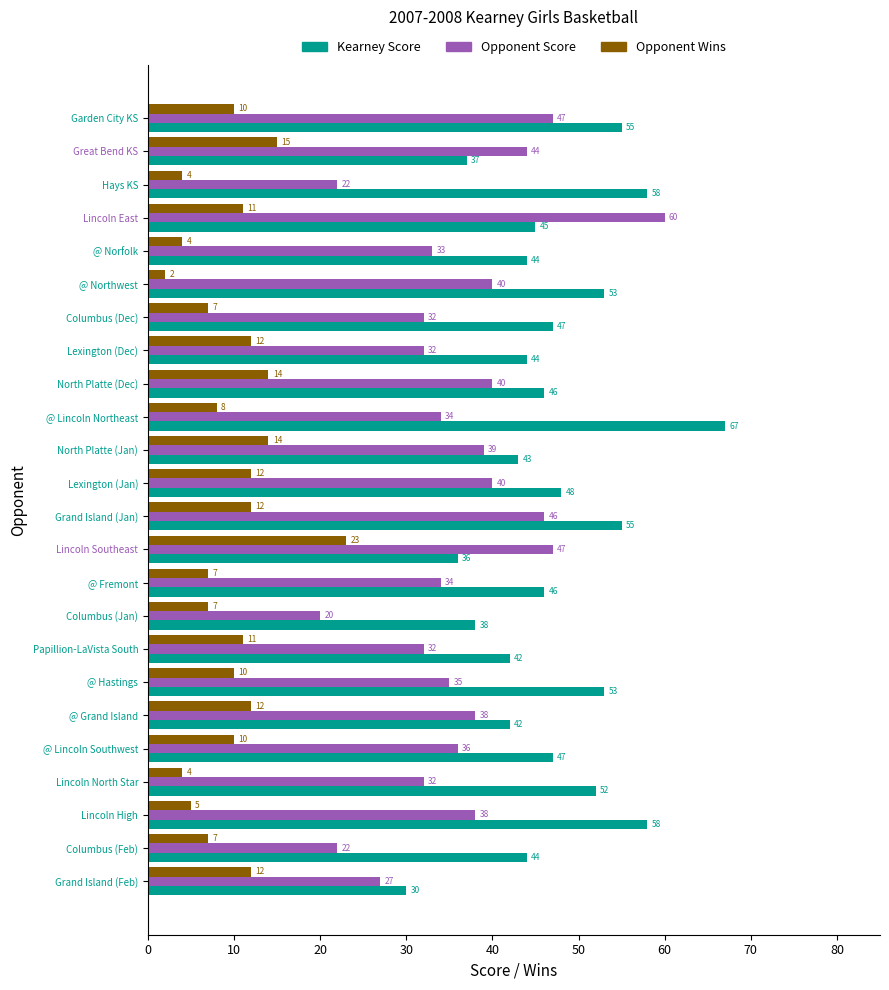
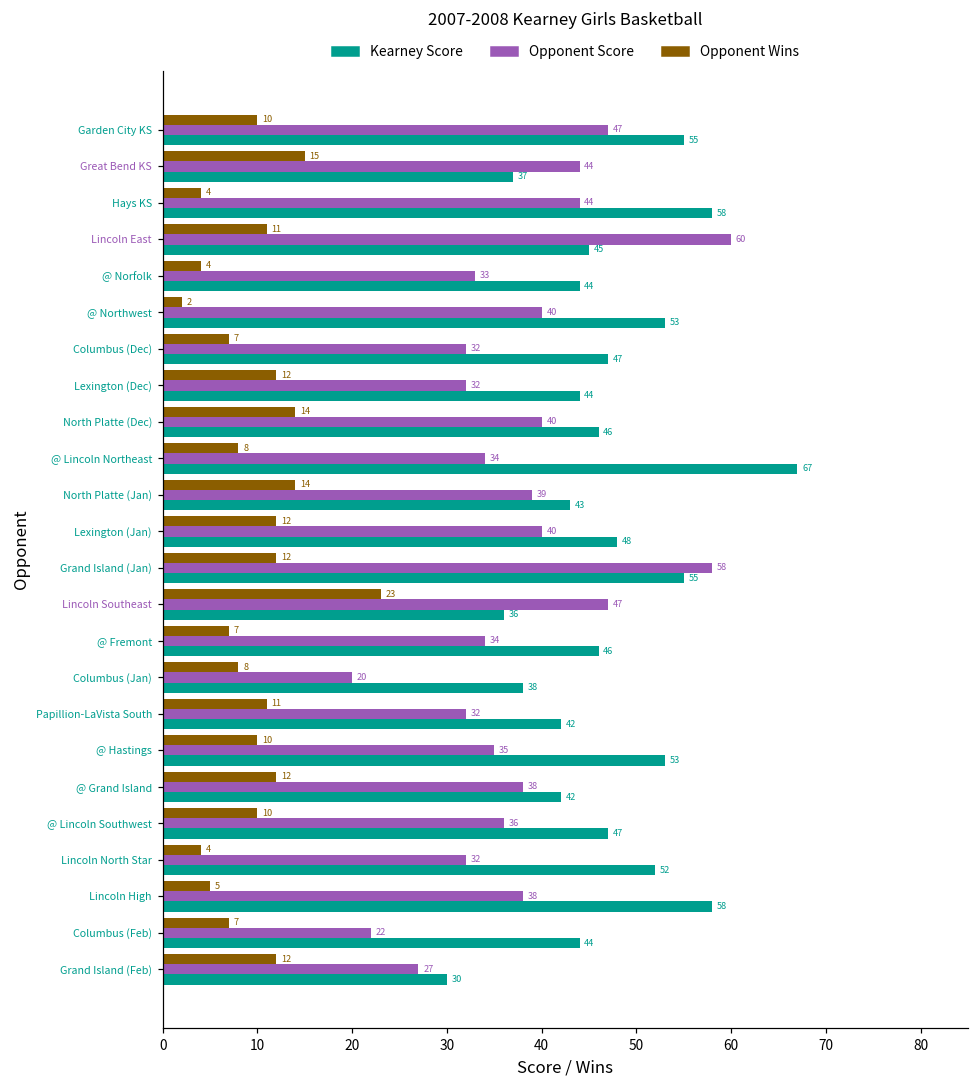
  {
    "Kearney Score": {
      "Garden City KS": 55,
      "Great Bend KS": 37,
      "Hays KS": 58,
      "Lincoln East": 45,
      "@ Norfolk": 44,
      "@ Northwest": 53,
      "Columbus (Dec)": 47,
      "Lexington (Dec)": 44,
      "North Platte (Dec)": 46,
      "@ Lincoln Northeast": 67,
      "North Platte (Jan)": 43,
      "Lexington (Jan)": 48,
      "Grand Island (Jan)": 55,
      "Lincoln Southeast": 36,
      "@ Fremont": 46,
      "Columbus (Jan)": 38,
      "Papillion-LaVista South": 42,
      "@ Hastings": 53,
      "@ Grand Island": 42,
      "@ Lincoln Southwest": 47,
      "Lincoln North Star": 52,
      "Lincoln High": 58,
      "Columbus (Feb)": 44,
      "Grand Island (Feb)": 30
    },
    "Opponent Score": {
      "Garden City KS": 47,
      "Great Bend KS": 44,
-     "Hays KS": 22,
+     "Hays KS": 44,
      "Lincoln East": 60,
      "@ Norfolk": 33,
      "@ Northwest": 40,
      "Columbus (Dec)": 32,
      "Lexington (Dec)": 32,
      "North Platte (Dec)": 40,
      "@ Lincoln Northeast": 34,
      "North Platte (Jan)": 39,
      "Lexington (Jan)": 40,
-     "Grand Island (Jan)": 46,
+     "Grand Island (Jan)": 58,
      "Lincoln Southeast": 47,
      "@ Fremont": 34,
      "Columbus (Jan)": 20,
      "Papillion-LaVista South": 32,
      "@ Hastings": 35,
      "@ Grand Island": 38,
      "@ Lincoln Southwest": 36,
      "Lincoln North Star": 32,
      "Lincoln High": 38,
      "Columbus (Feb)": 22,
      "Grand Island (Feb)": 27
    },
    "Opponent Wins": {
      "Garden City KS": 10,
      "Great Bend KS": 15,
      "Hays KS": 4,
      "Lincoln East": 11,
      "@ Norfolk": 4,
      "@ Northwest": 2,
      "Columbus (Dec)": 7,
      "Lexington (Dec)": 12,
      "North Platte (Dec)": 14,
      "@ Lincoln Northeast": 8,
      "North Platte (Jan)": 14,
      "Lexington (Jan)": 12,
      "Grand Island (Jan)": 12,
      "Lincoln Southeast": 23,
      "@ Fremont": 7,
-     "Columbus (Jan)": 7,
+     "Columbus (Jan)": 8,
      "Papillion-LaVista South": 11,
      "@ Hastings": 10,
      "@ Grand Island": 12,
      "@ Lincoln Southwest": 10,
      "Lincoln North Star": 4,
      "Lincoln High": 5,
      "Columbus (Feb)": 7,
      "Grand Island (Feb)": 12
    }
  }
